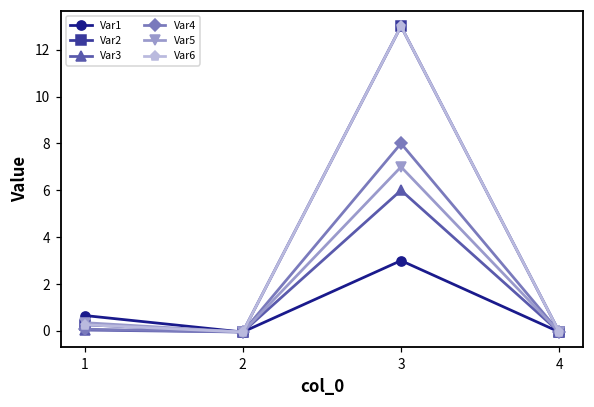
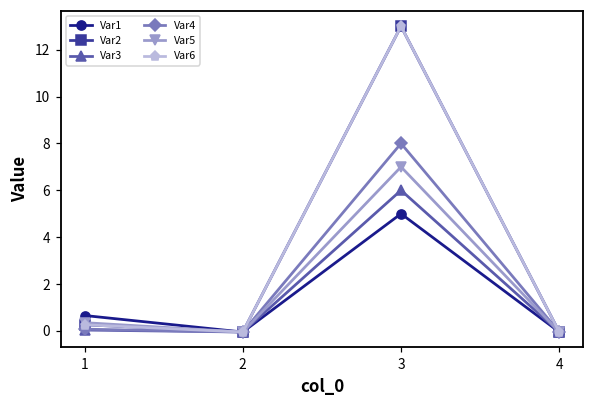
  {
    "Var1": {
      "1": 0.7,
-     "3": 3
+     "3": 5
    }
  }
